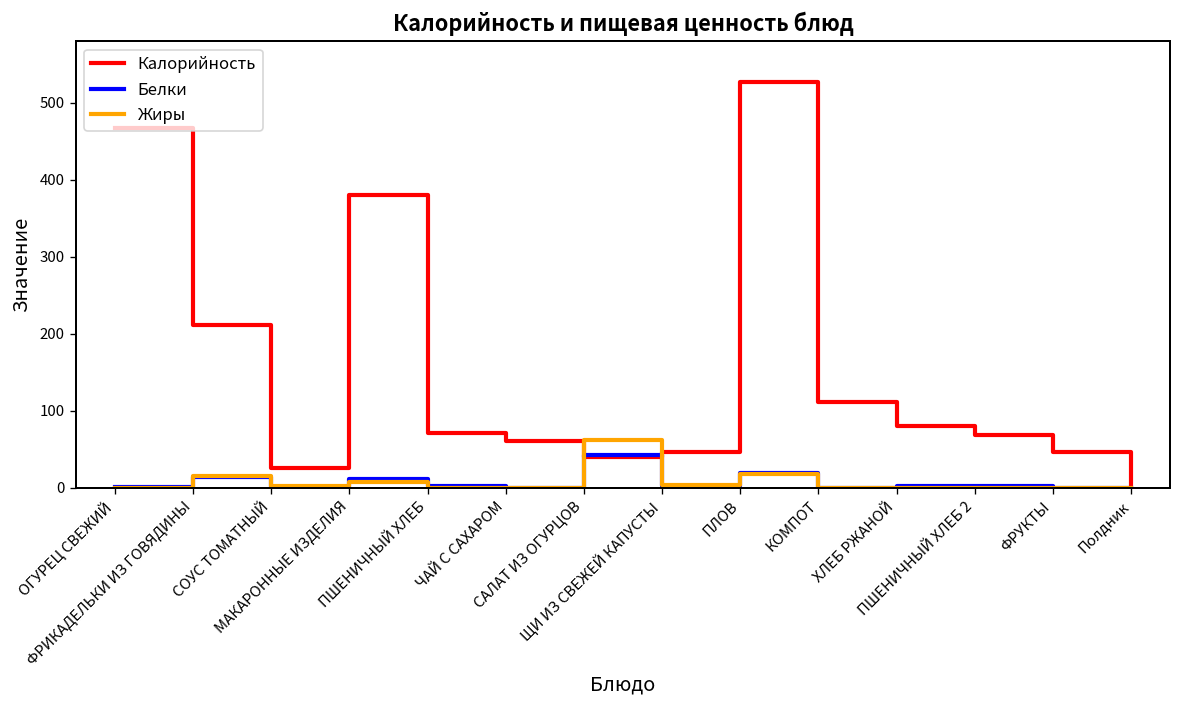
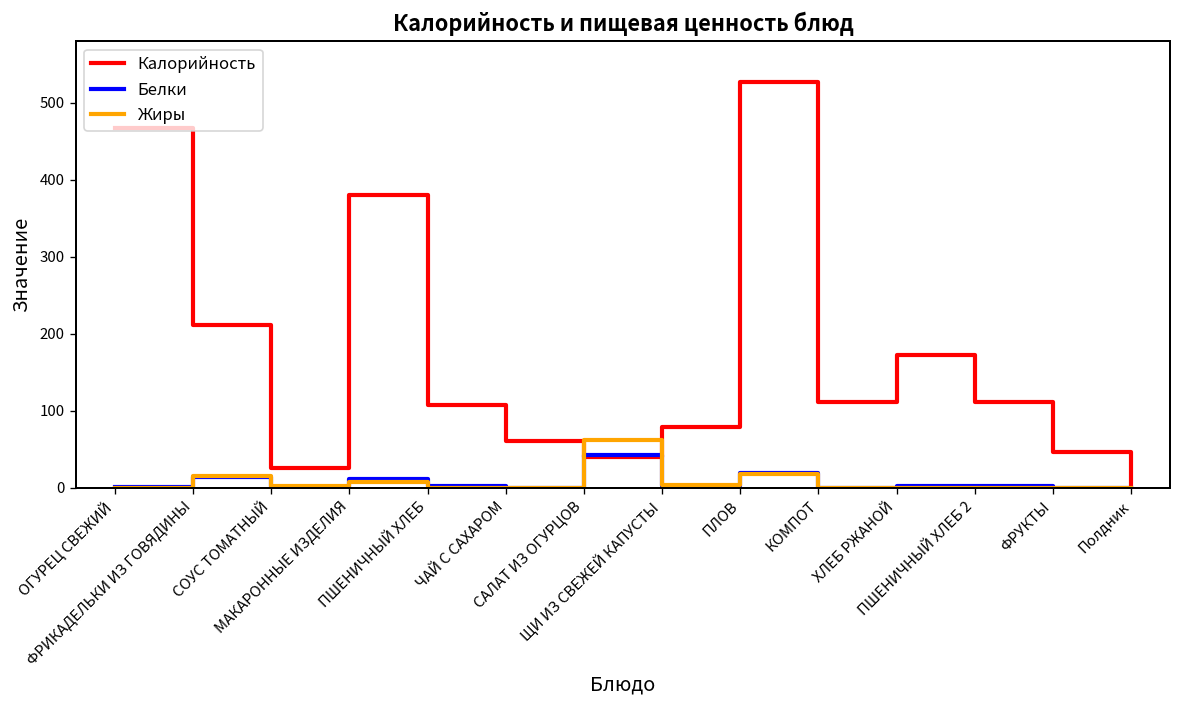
  {
    "Калорийность": {
      "ФРИКАДЕЛЬКИ ИЗ ГОВЯДИНЫ": 210,
      "СОУС ТОМАТНЫЙ": 30,
      "МАКАРОННЫЕ ИЗДЕЛИЯ": 380,
-     "ПШЕНИЧНЫЙ ХЛЕБ": 70,
+     "ПШЕНИЧНЫЙ ХЛЕБ": 110,
      "ЧАЙ С САХАРОМ": 60,
-     "ЩИ ИЗ СВЕЖЕЙ КАПУСТЫ": 50,
+     "ЩИ ИЗ СВЕЖЕЙ КАПУСТЫ": 80,
      "ПЛОВ": 530,
      "КОМПОТ": 110,
-     "ХЛЕБ РЖАНОЙ": 80,
-     "ПШЕНИЧНЫЙ ХЛЕБ 2": 70,
+     "ХЛЕБ РЖАНОЙ": 170,
+     "ПШЕНИЧНЫЙ ХЛЕБ 2": 110,
      "ФРУКТЫ": 50
    },
    "Жиры": {
      "САЛАТ ИЗ ОГУРЦОВ": 60
    }
  }
